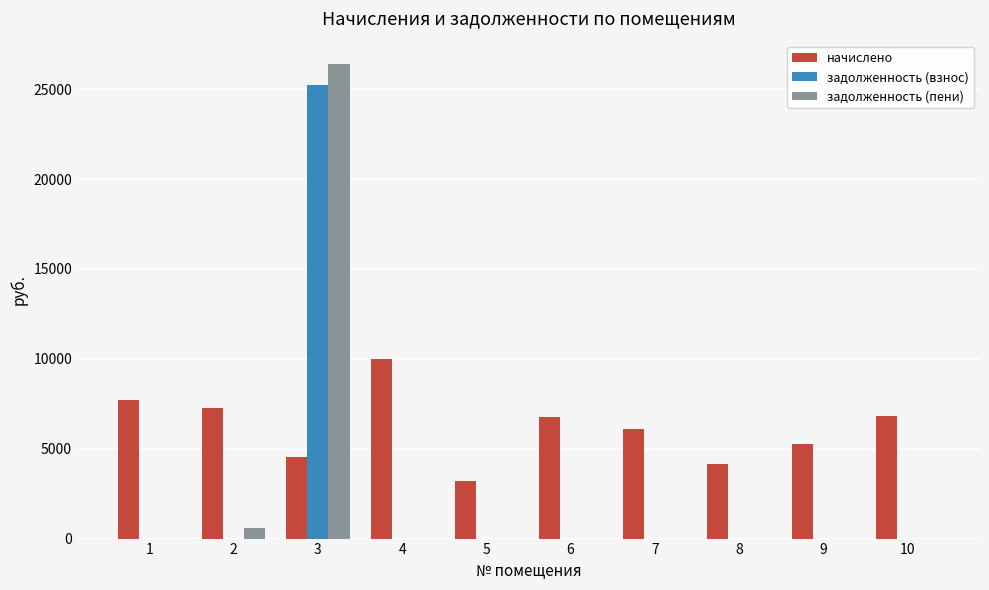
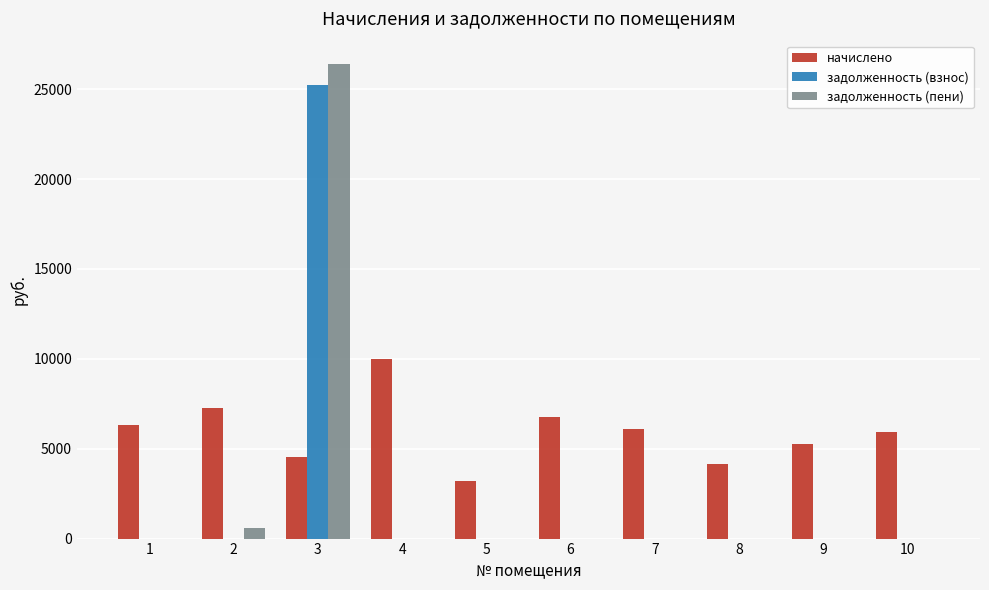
  {
    "начислено": {
-     "1": 7700,
+     "1": 6300,
      "2": 7200,
      "3": 4600,
      "4": 10000,
      "5": 3200,
      "6": 6800,
      "7": 6100,
      "8": 4100,
      "9": 5300,
-     "10": 6800
+     "10": 5900
    },
    "задолженность (взнос)": {
      "1": 0,
      "2": 0,
      "3": 25200,
      "4": 0,
      "5": 0,
      "6": 0,
      "7": 0,
      "8": 0,
      "9": 0,
      "10": 0
    },
    "задолженность (пени)": {
      "1": 0,
      "2": 600,
      "3": 26400,
      "4": 0,
      "5": 0,
      "6": 0,
      "7": 0,
      "8": 0,
      "9": 0,
      "10": 0
    }
  }
